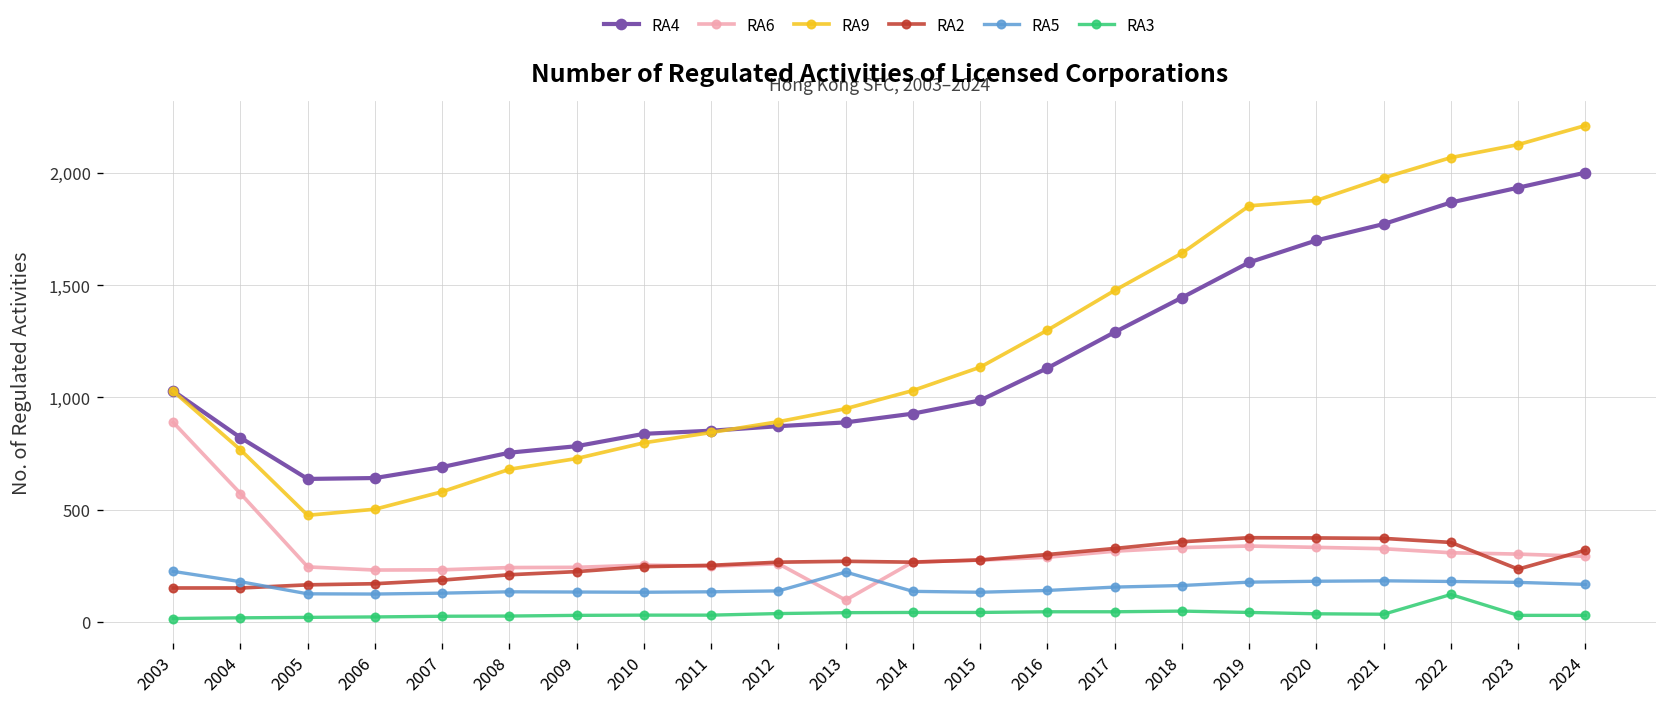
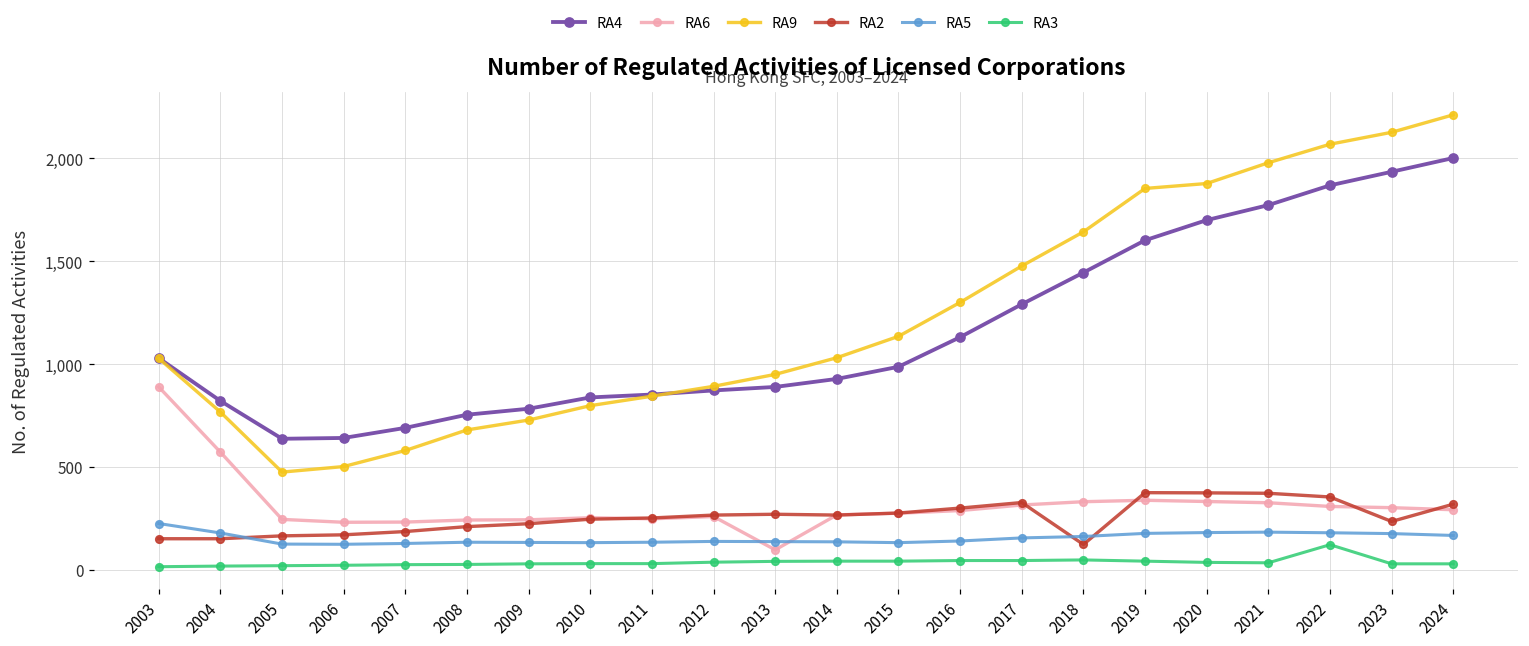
  {
    "RA4": {
      "2004": "820",
      "2005": "640",
      "2006": "640",
      "2007": "690",
      "2008": "750",
      "2009": "780",
      "2010": "840",
      "2012": "870",
      "2013": "890",
      "2014": "930",
      "2015": "990",
      "2016": "1,130",
      "2017": "1,290",
      "2018": "1,450",
      "2019": "1,600",
      "2020": "1,700",
      "2021": "1,770",
      "2022": "1,870",
      "2023": "1,940",
      "2024": "2,000"
    },
    "RA6": {
      "2003": "890",
      "2004": "570",
      "2005": "250",
      "2006": "230",
      "2007": "230",
      "2008": "240",
      "2009": "240",
      "2013": "100",
      "2018": "330",
      "2019": "340",
      "2020": "330",
      "2021": "330",
      "2022": "310",
      "2023": "300",
      "2024": "290"
    },
    "RA9": {
      "2004": "770",
      "2005": "480",
      "2006": "500",
      "2007": "580",
      "2008": "680",
      "2009": "730",
      "2010": "800",
      "2012": "890",
      "2013": "950",
      "2014": "1,030",
      "2015": "1,140",
      "2016": "1,300",
      "2017": "1,480",
      "2018": "1,640",
      "2019": "1,850",
      "2020": "1,880",
      "2021": "1,980",
      "2022": "2,070",
      "2023": "2,130",
      "2024": "2,210"
    },
    "RA2": {
      "2003": "150",
      "2004": "150",
      "2005": "170",
      "2006": "170",
      "2007": "190",
      "2008": "210",
      "2009": "220",
      "2013": "270",
-     "2018": "360",
+     "2018": "120",
      "2019": "380",
      "2020": "370",
      "2021": "370",
      "2022": "350",
      "2023": "240",
      "2024": "320"
    },
    "RA5": {
      "2003": "230",
      "2004": "180",
      "2005": "130",
      "2006": "120",
      "2007": "130",
      "2008": "130",
      "2009": "130",
      "2010": "130",
      "2011": "130",
      "2012": "140",
-     "2013": "220",
+     "2013": "140",
      "2014": "140",
      "2015": "130",
      "2016": "140",
      "2017": "160",
      "2018": "160",
      "2019": "180",
      "2020": "180",
      "2021": "180",
      "2022": "180",
      "2023": "180",
      "2024": "170"
    },
    "RA3": {
      "2003": "20",
      "2004": "20",
      "2005": "20",
      "2006": "20",
      "2007": "30",
      "2008": "30",
      "2009": "30",
      "2010": "30",
      "2011": "30",
      "2012": "40",
      "2013": "40",
      "2014": "40",
      "2015": "40",
      "2016": "50",
      "2017": "50",
      "2018": "50",
      "2019": "40",
      "2020": "40",
      "2021": "30",
      "2022": "120",
      "2023": "30",
      "2024": "30"
    }
  }
